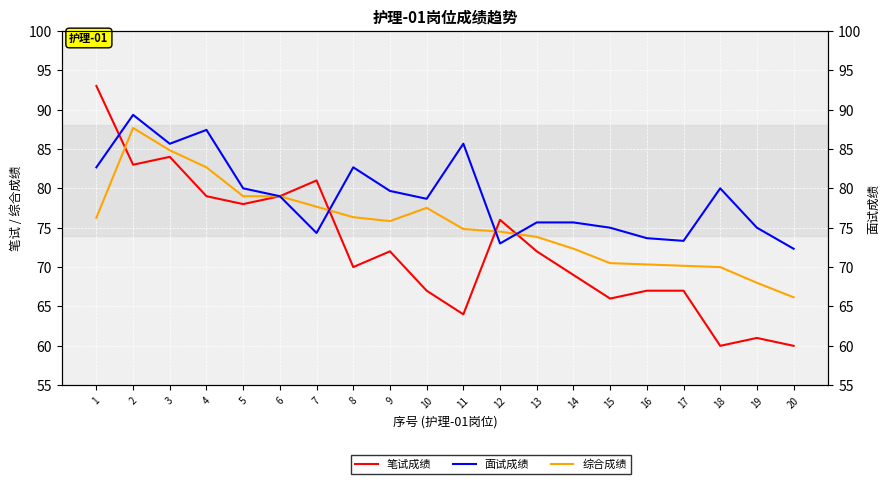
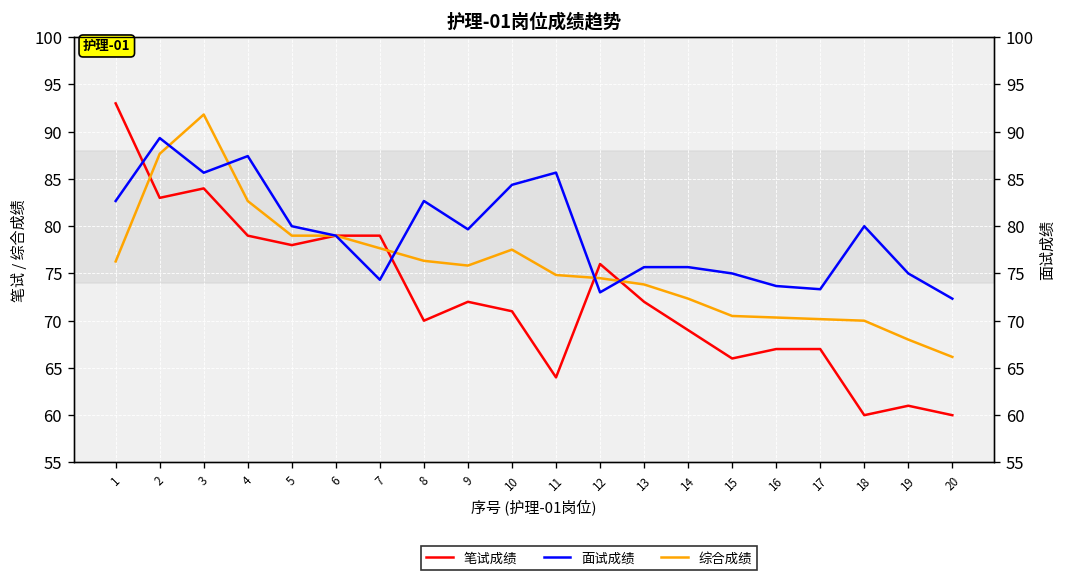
  {
    "笔试成绩": {
      "1": 93,
      "2": 83,
      "3": 84,
      "4": 79,
      "5": 78,
-     "7": 81,
+     "7": 79,
      "8": 70,
      "9": 72,
-     "10": 67,
+     "10": 71,
      "11": 64,
      "12": 76,
      "13": 72,
      "14": 69,
      "15": 66,
      "16": 67,
      "17": 67,
      "18": 60,
      "19": 61,
      "20": 60
    },
    "综合成绩": {
      "1": 76,
      "2": 88,
-     "3": 85,
+     "3": 92,
      "4": 83,
      "5": 79,
      "7": 78,
      "8": 76,
      "9": 76,
      "10": 78,
      "11": 75,
      "12": 75,
      "13": 74,
      "14": 72,
      "15": 71,
      "16": 70,
      "17": 70,
      "18": 70,
      "19": 68,
      "20": 66
    },
    "面试成绩": {
      "1": 83,
      "2": 89,
      "3": 86,
      "4": 87,
      "5": 80,
      "6": 79,
      "7": 74,
      "8": 83,
      "9": 80,
-     "10": 79,
+     "10": 84,
      "11": 86,
      "12": 73,
      "13": 76,
      "14": 76,
      "15": 75,
      "16": 74,
      "17": 73,
      "18": 80,
      "19": 75,
      "20": 72
    }
  }
